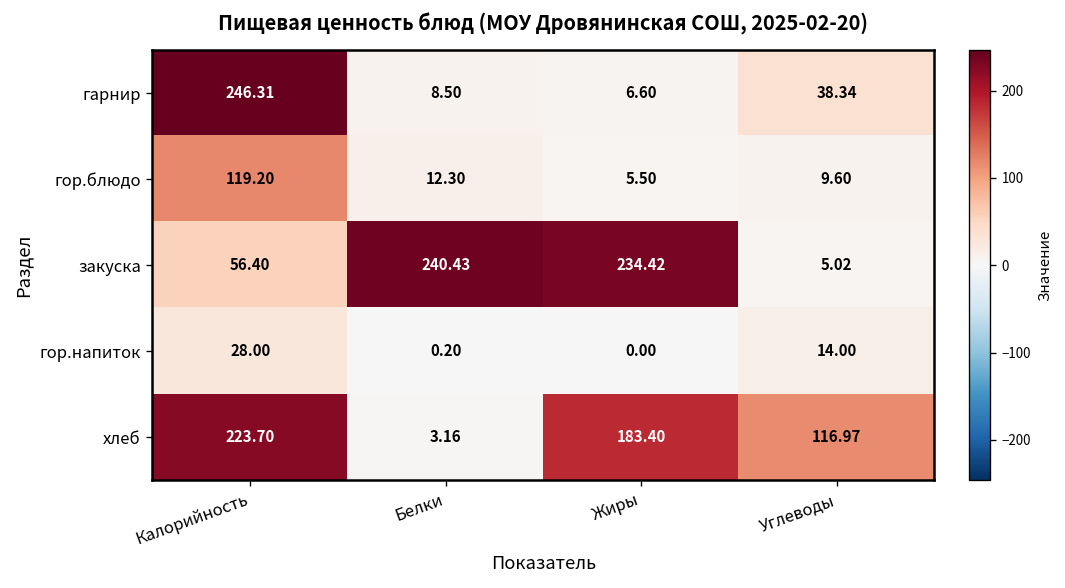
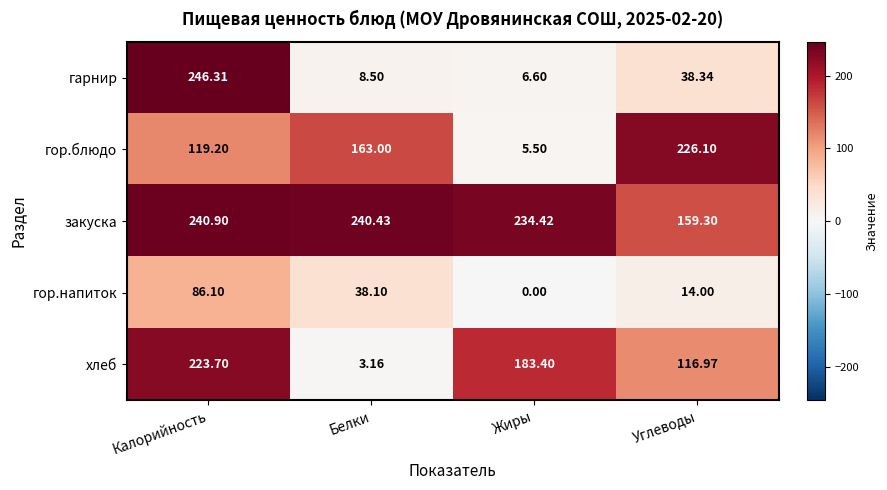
  {
    "гарнир": {
      "Калорийность": 246.31,
      "Белки": 8.50,
      "Жиры": 6.60,
      "Углеводы": 38.34
    },
    "гор.блюдо": {
      "Калорийность": 119.20,
-     "Белки": 12.30,
+     "Белки": 163.00,
      "Жиры": 5.50,
-     "Углеводы": 9.60
+     "Углеводы": 226.10
    },
    "закуска": {
-     "Калорийность": 56.40,
+     "Калорийность": 240.90,
      "Белки": 240.43,
      "Жиры": 234.42,
-     "Углеводы": 5.02
+     "Углеводы": 159.30
    },
    "гор.напиток": {
-     "Калорийность": 28.00,
-     "Белки": 0.20,
+     "Калорийность": 86.10,
+     "Белки": 38.10,
      "Жиры": 0.00,
      "Углеводы": 14.00
    },
    "хлеб": {
      "Калорийность": 223.70,
      "Белки": 3.16,
      "Жиры": 183.40,
      "Углеводы": 116.97
    }
  }
